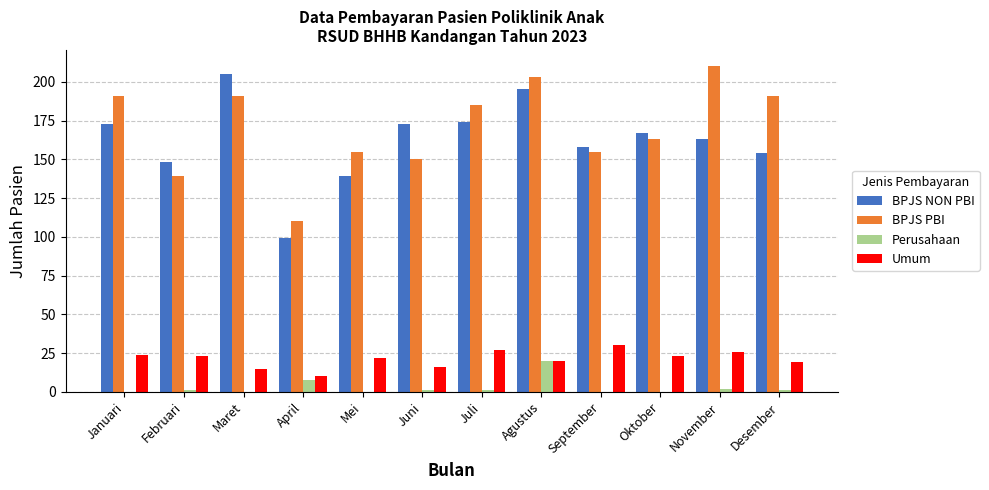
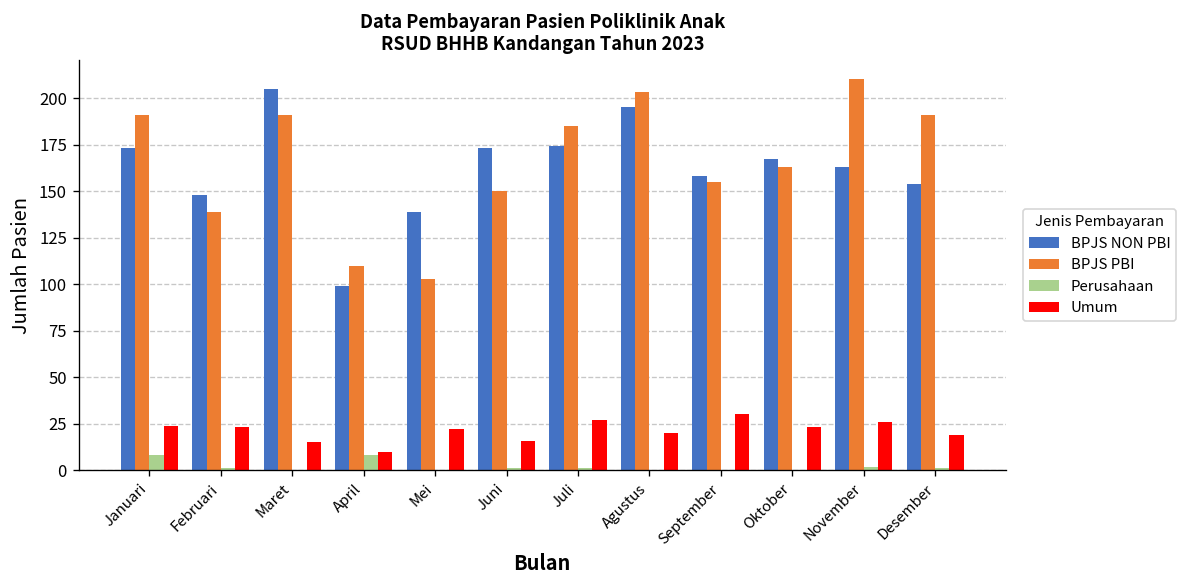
  {
    "BPJS NON PBI": {
      "Januari": 173,
      "Februari": 148,
      "Maret": 205,
      "April": 99,
      "Mei": 139,
      "Juni": 173,
      "Juli": 174,
      "Agustus": 195,
      "September": 158,
      "Oktober": 167,
      "November": 163,
      "Desember": 154
    },
    "BPJS PBI": {
      "Januari": 191,
      "Februari": 139,
      "Maret": 191,
      "April": 110,
-     "Mei": 155,
+     "Mei": 103,
      "Juni": 150,
      "Juli": 185,
      "Agustus": 203,
      "September": 155,
      "Oktober": 163,
      "November": 210,
      "Desember": 191
    },
    "Perusahaan": {
-     "Januari": 0,
+     "Januari": 8,
      "Maret": 0,
      "April": 8,
      "Mei": 0,
-     "Agustus": 20,
+     "Agustus": 0,
      "September": 0,
      "Oktober": 0,
      "November": 2
    },
    "Umum": {
      "Januari": 24,
      "Februari": 23,
      "Maret": 15,
      "April": 10,
      "Mei": 22,
      "Juni": 16,
      "Juli": 27,
      "Agustus": 20,
      "September": 30,
      "Oktober": 23,
      "November": 26,
      "Desember": 19
    }
  }
